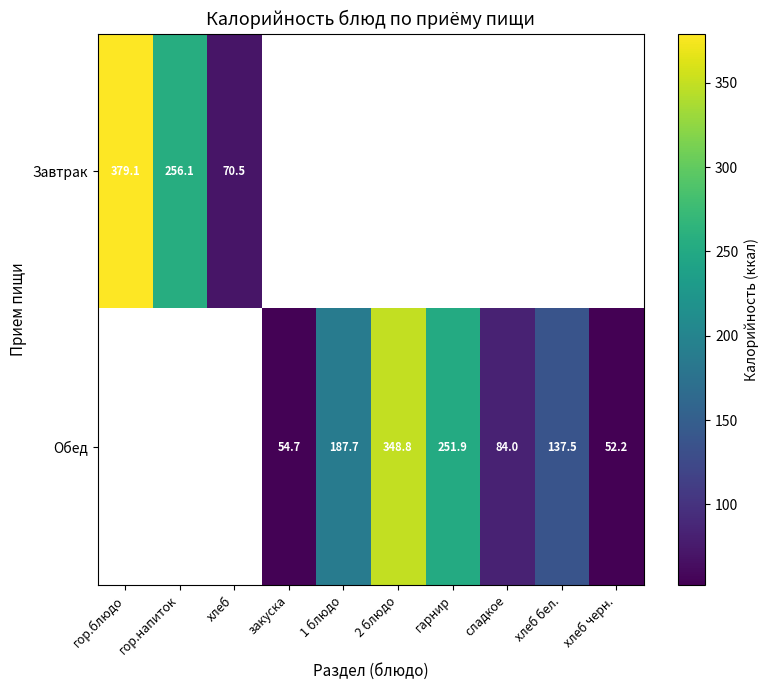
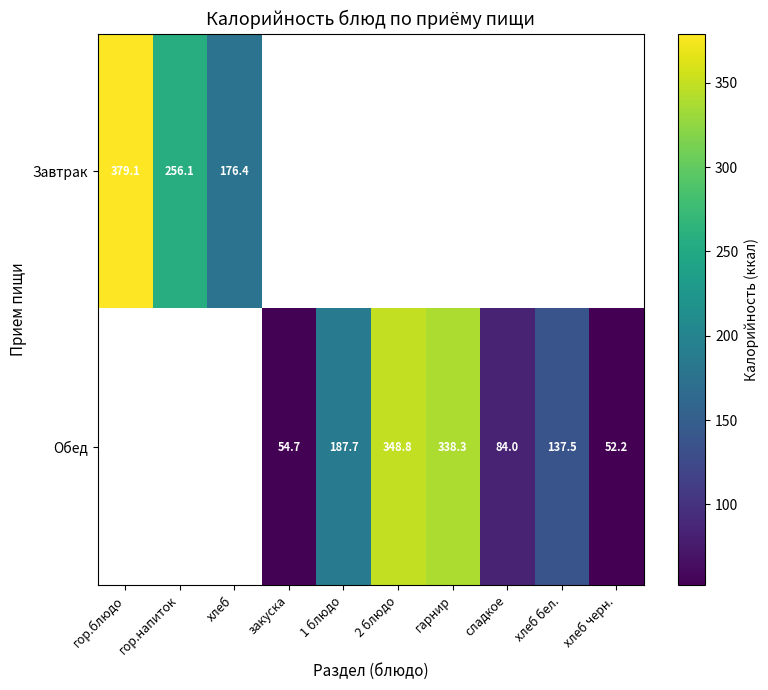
  {
    "Завтрак": {
      "гор.блюдо": 379.1,
      "гор.напиток": 256.1,
-     "хлеб": 70.5
+     "хлеб": 176.4
    },
    "Обед": {
      "закуска": 54.7,
      "1 блюдо": 187.7,
      "2 блюдо": 348.8,
-     "гарнир": 251.9,
+     "гарнир": 338.3,
      "сладкое": 84.0,
      "хлеб бел.": 137.5,
      "хлеб черн.": 52.2
    }
  }
